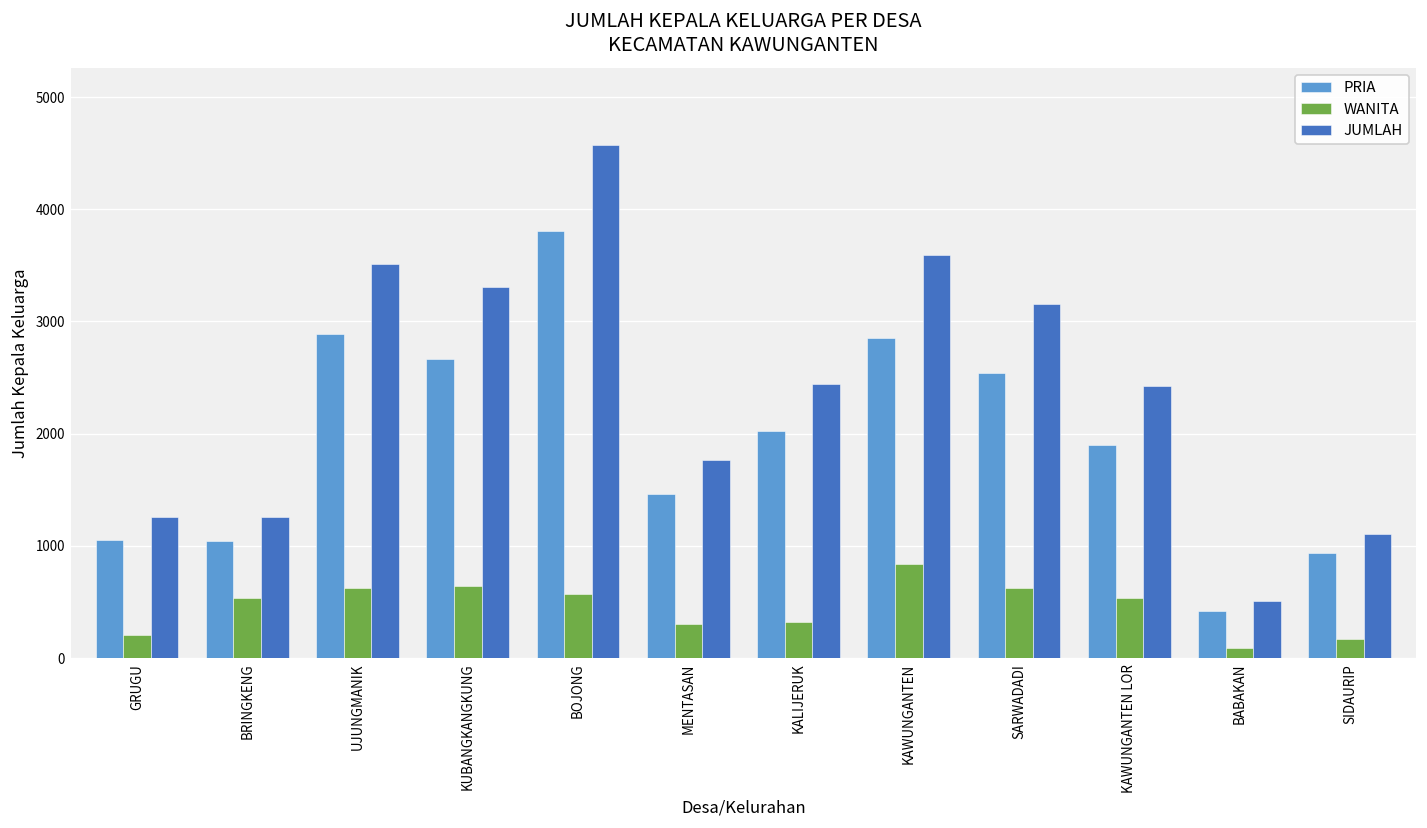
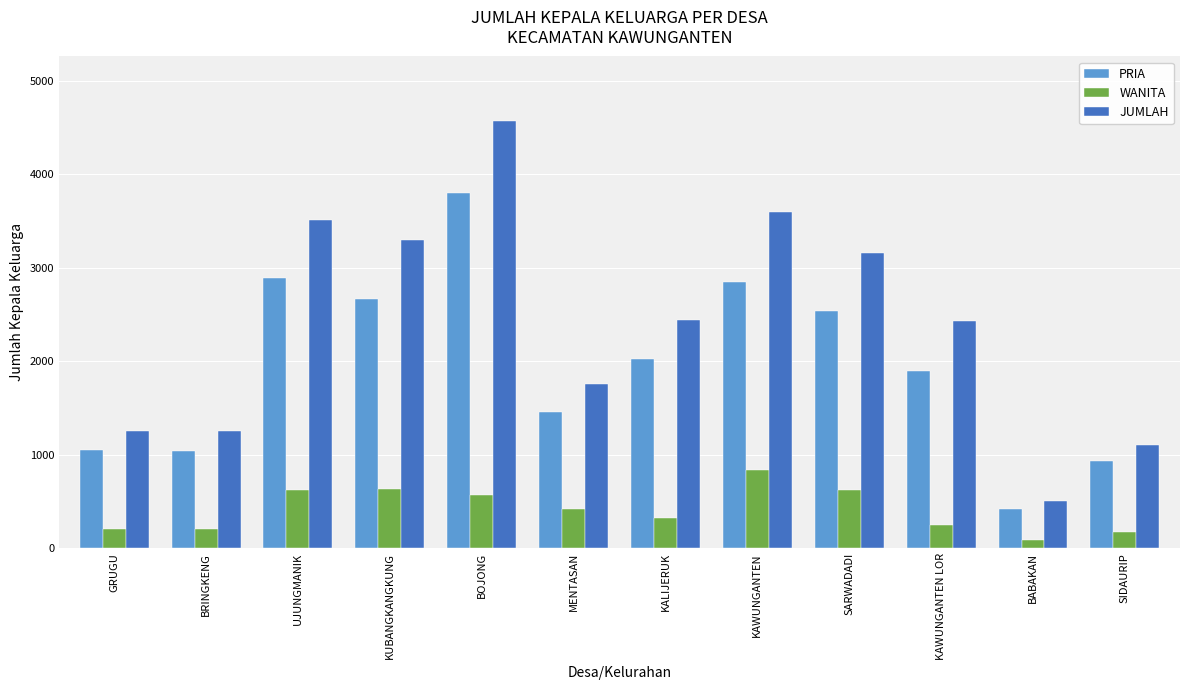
  {
    "WANITA": {
      "GRUGU": 200,
-     "BRINGKENG": 500,
+     "BRINGKENG": 200,
      "UJUNGMANIK": 600,
      "KUBANGKANGKUNG": 600,
      "BOJONG": 600,
-     "MENTASAN": 300,
+     "MENTASAN": 400,
      "KALIJERUK": 300,
      "KAWUNGANTEN": 800,
      "SARWADADI": 600,
-     "KAWUNGANTEN LOR": 500,
+     "KAWUNGANTEN LOR": 200,
      "BABAKAN": 100,
      "SIDAURIP": 200
    }
  }
